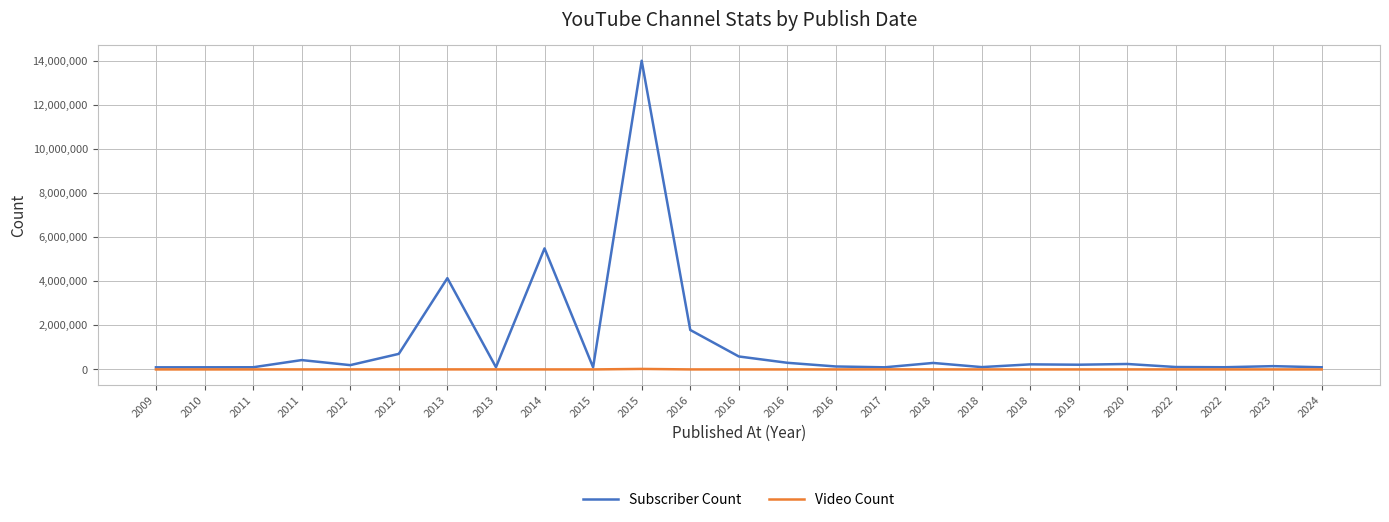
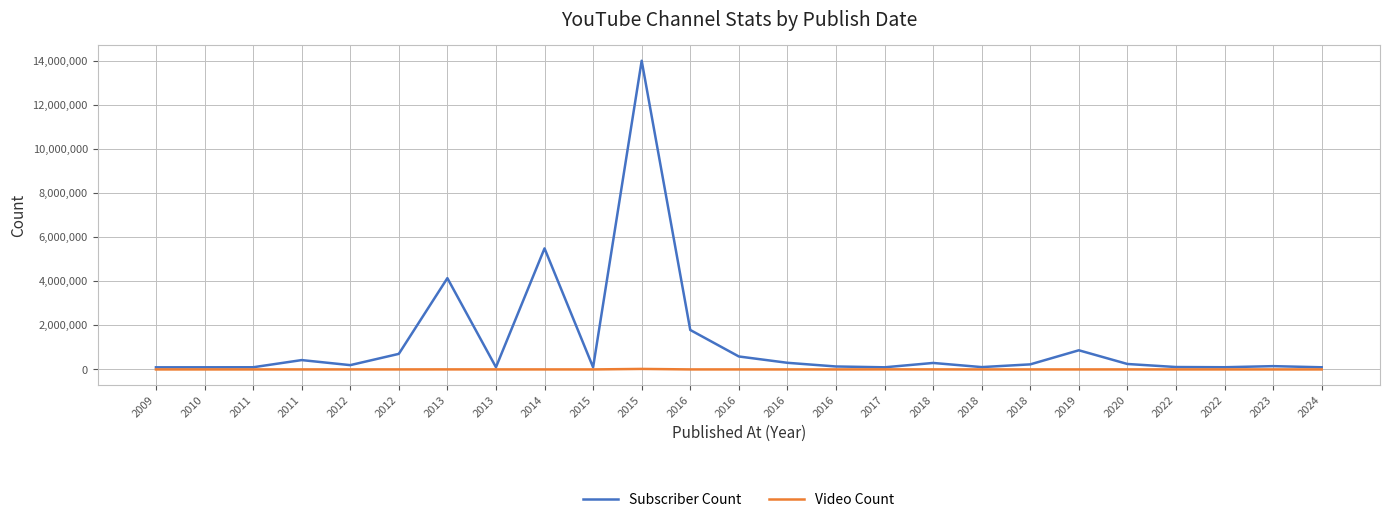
  {
    "Subscriber Count": {
      "2014": "5,500,000",
-     "2019": "200,000",
+     "2019": "900,000",
      "2020": "200,000",
      "2023": "100,000"
    },
    "Video Count": {
      "2014": "0",
      "2019": "0",
      "2020": "0",
      "2023": "0"
    }
  }
